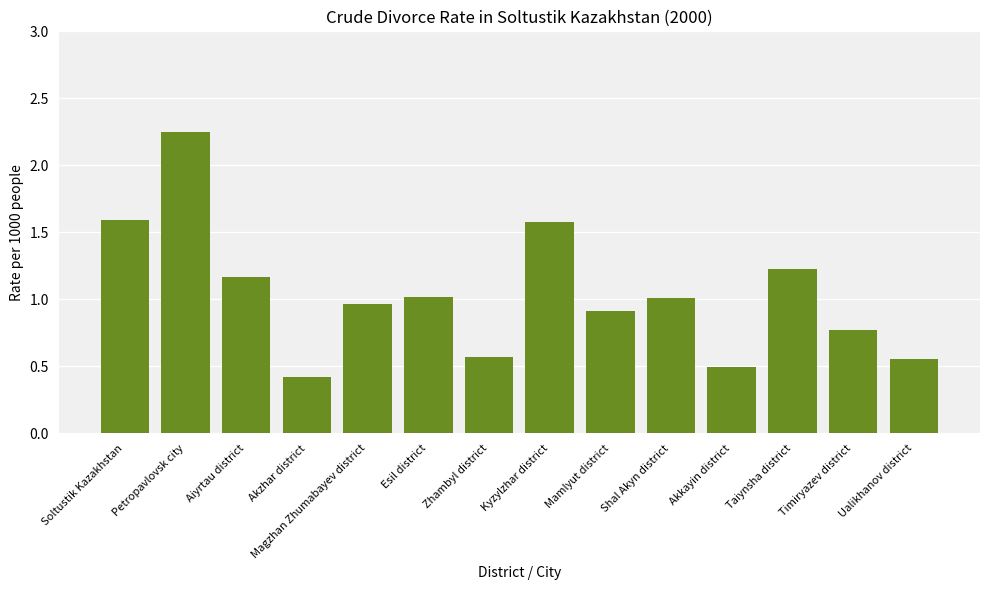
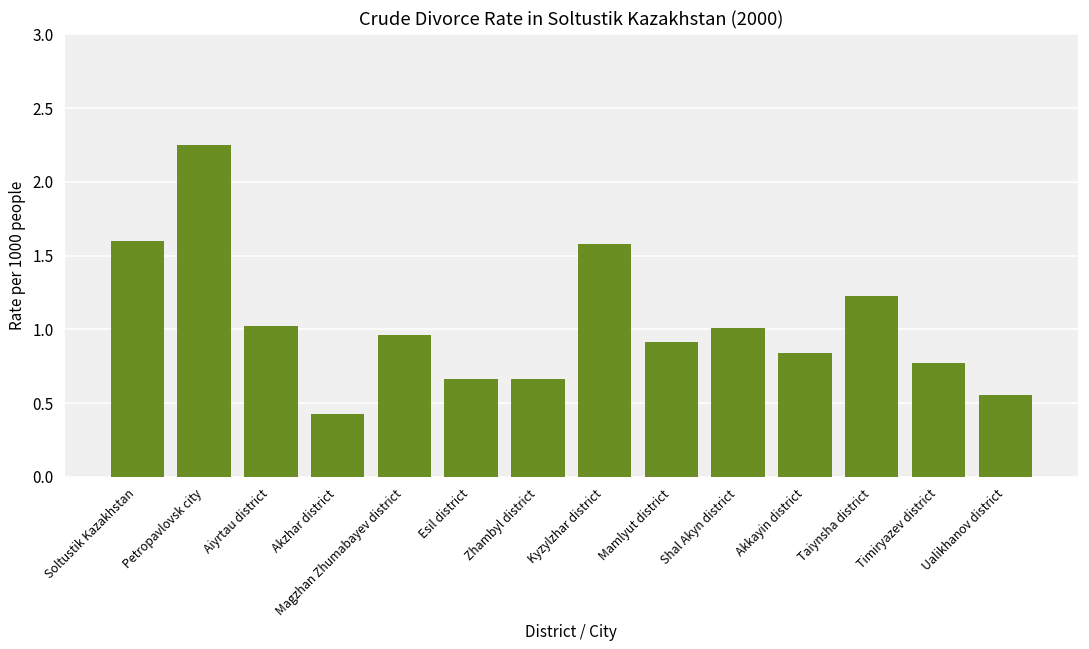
  {
    "Soltustik Kazakhstan": 1.60,
    "Petropavlovsk city": 2.25,
-   "Aiyrtau district": 1.17,
+   "Aiyrtau district": 1.02,
    "Akzhar district": 0.42,
    "Magzhan Zhumabayev district": 0.96,
-   "Esil district": 1.02,
-   "Zhambyl district": 0.57,
+   "Esil district": 0.66,
+   "Zhambyl district": 0.66,
    "Kyzylzhar district": 1.58,
    "Mamlyut district": 0.91,
    "Shal Akyn district": 1.01,
-   "Akkayin district": 0.50,
+   "Akkayin district": 0.84,
    "Taiynsha district": 1.23,
    "Timiryazev district": 0.77,
    "Ualikhanov district": 0.56
  }
